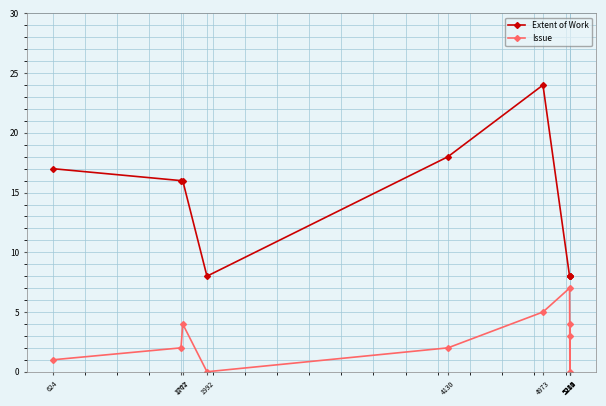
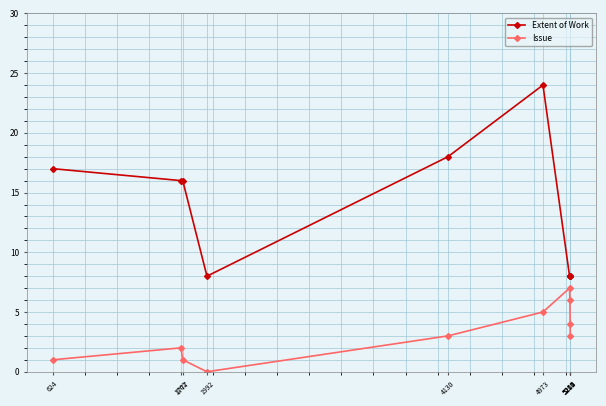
  {
    "Extent of Work": {
      "624": 17,
      "1762": 16,
      "1777": 16,
      "1992": 8,
      "4130": 18,
      "4973": 24,
      "5209": 8,
      "5212": 8,
      "5214": 8,
      "5215": 8
    },
    "Issue": {
      "624": 1,
      "1762": 2,
-     "1777": 4,
+     "1777": 1,
      "1992": 0,
-     "4130": 2,
+     "4130": 3,
      "4973": 5,
      "5209": 7,
-     "5212": 0,
+     "5212": 6,
      "5214": 4,
      "5215": 3
    }
  }
